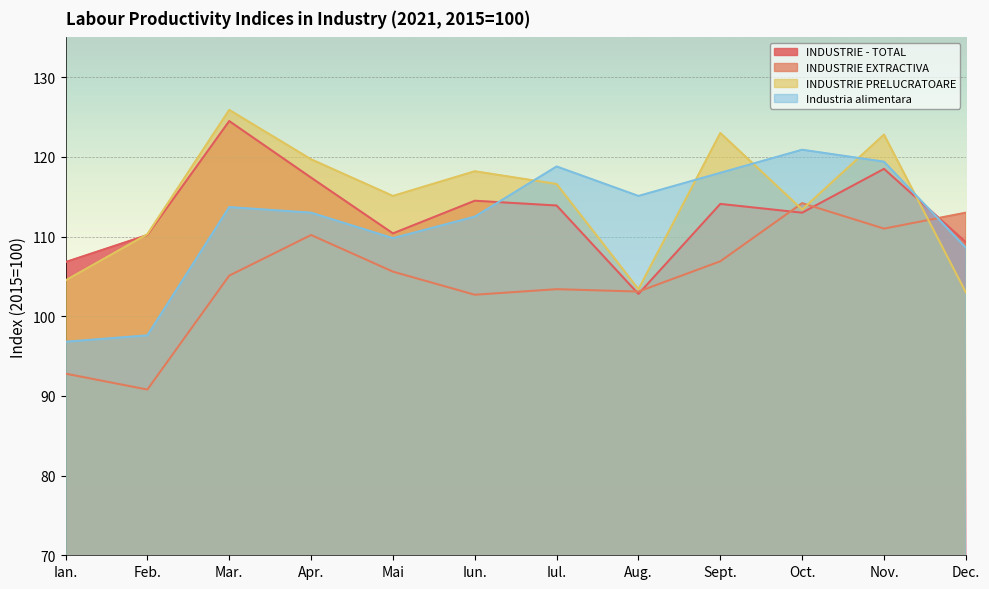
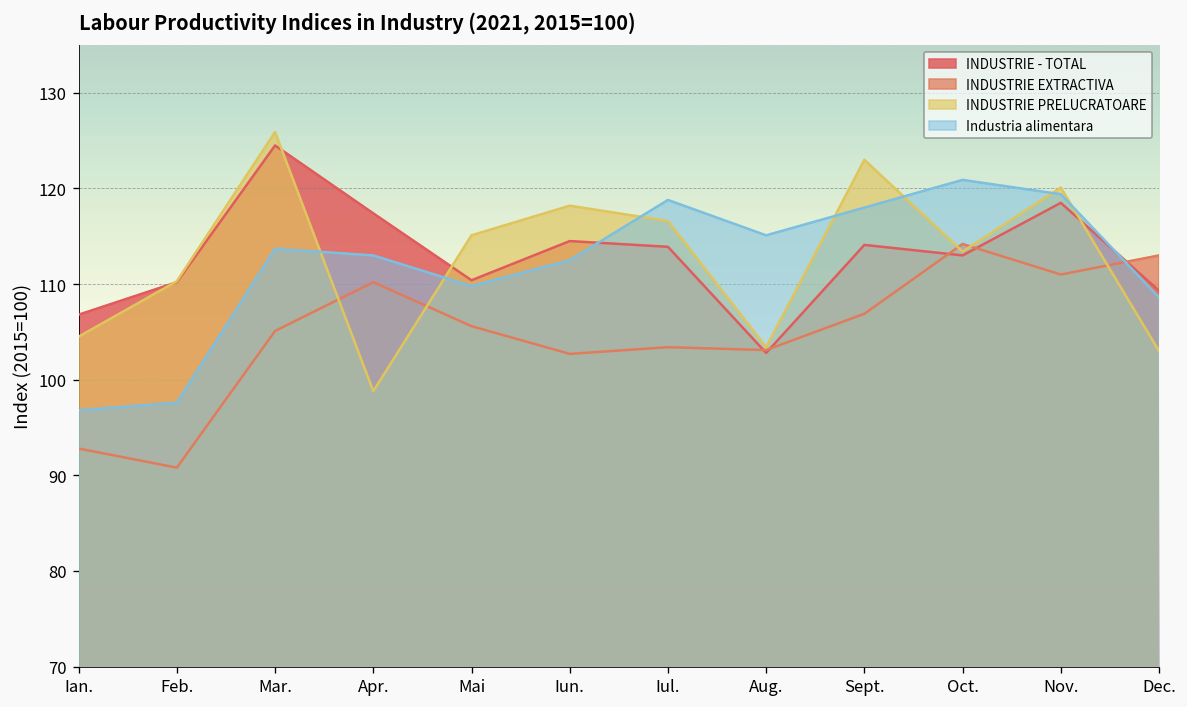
  {
    "INDUSTRIE PRELUCRATOARE": {
      "Ian.": 105,
      "Mar.": 126,
-     "Apr.": 120,
+     "Apr.": 99,
      "Mai": 115,
      "Iun.": 118,
      "Iul.": 117,
      "Sept.": 123,
      "Oct.": 113,
-     "Nov.": 123,
+     "Nov.": 120,
      "Dec.": 103
    },
    "Industria alimentara": {
      "Ian.": 97,
      "Feb.": 98,
      "Mar.": 114,
      "Apr.": 113,
      "Mai": 110,
      "Iun.": 113,
      "Iul.": 119,
      "Aug.": 115,
      "Sept.": 118,
      "Oct.": 121,
      "Nov.": 119,
      "Dec.": 109
    }
  }
